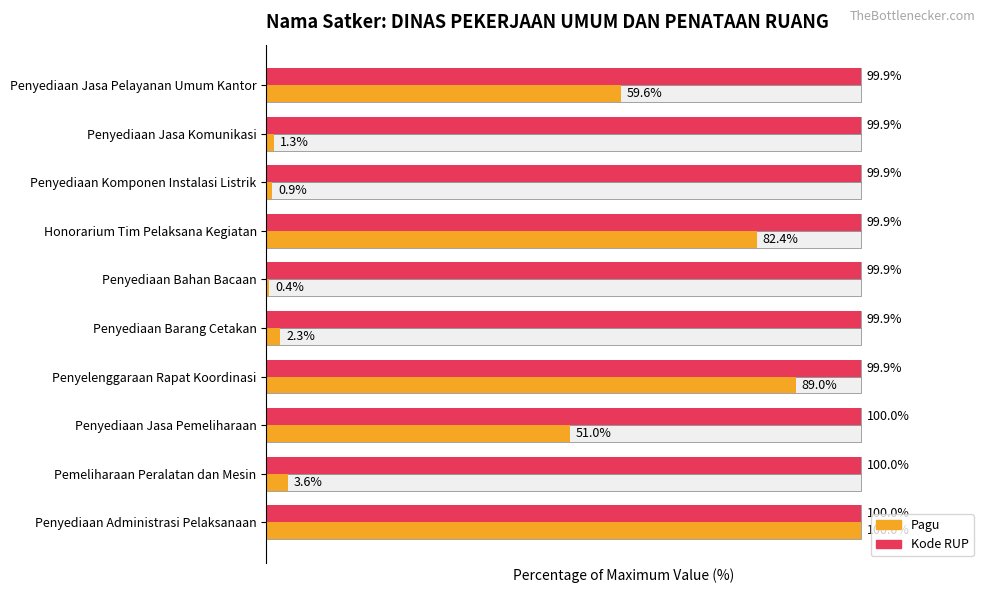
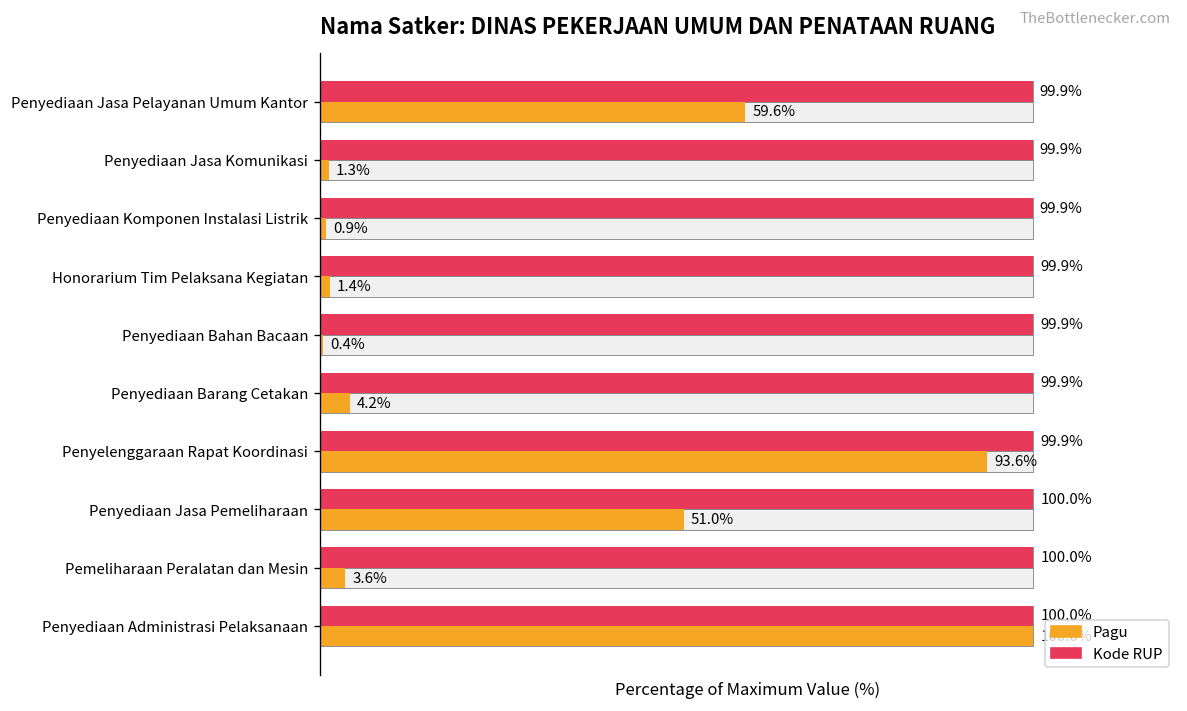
  {
    "Pagu": {
-     "Honorarium Tim Pelaksana Kegiatan": "82.4%",
-     "Penyediaan Barang Cetakan": "2.3%",
-     "Penyelenggaraan Rapat Koordinasi": "89.0%"
+     "Honorarium Tim Pelaksana Kegiatan": "1.4%",
+     "Penyediaan Barang Cetakan": "4.2%",
+     "Penyelenggaraan Rapat Koordinasi": "93.6%"
    },
    "Kode RUP": {
      "Penyediaan Jasa Pelayanan Umum Kantor": "99.9%",
      "Penyediaan Jasa Komunikasi": "99.9%",
      "Penyediaan Komponen Instalasi Listrik": "99.9%",
      "Honorarium Tim Pelaksana Kegiatan": "99.9%",
      "Penyediaan Bahan Bacaan": "99.9%",
      "Penyediaan Barang Cetakan": "99.9%",
      "Penyelenggaraan Rapat Koordinasi": "99.9%",
      "Penyediaan Jasa Pemeliharaan": "100.0%",
      "Pemeliharaan Peralatan dan Mesin": "100.0%"
    }
  }
